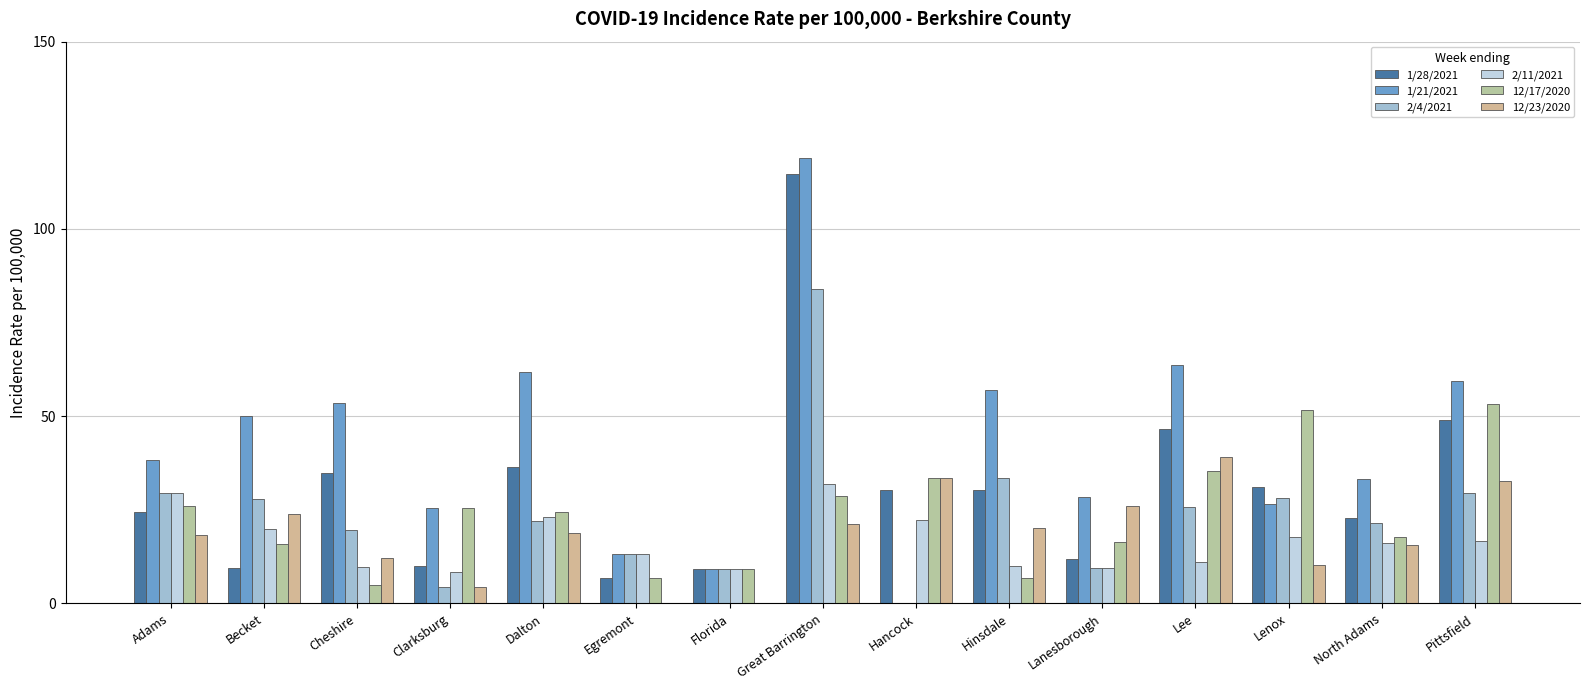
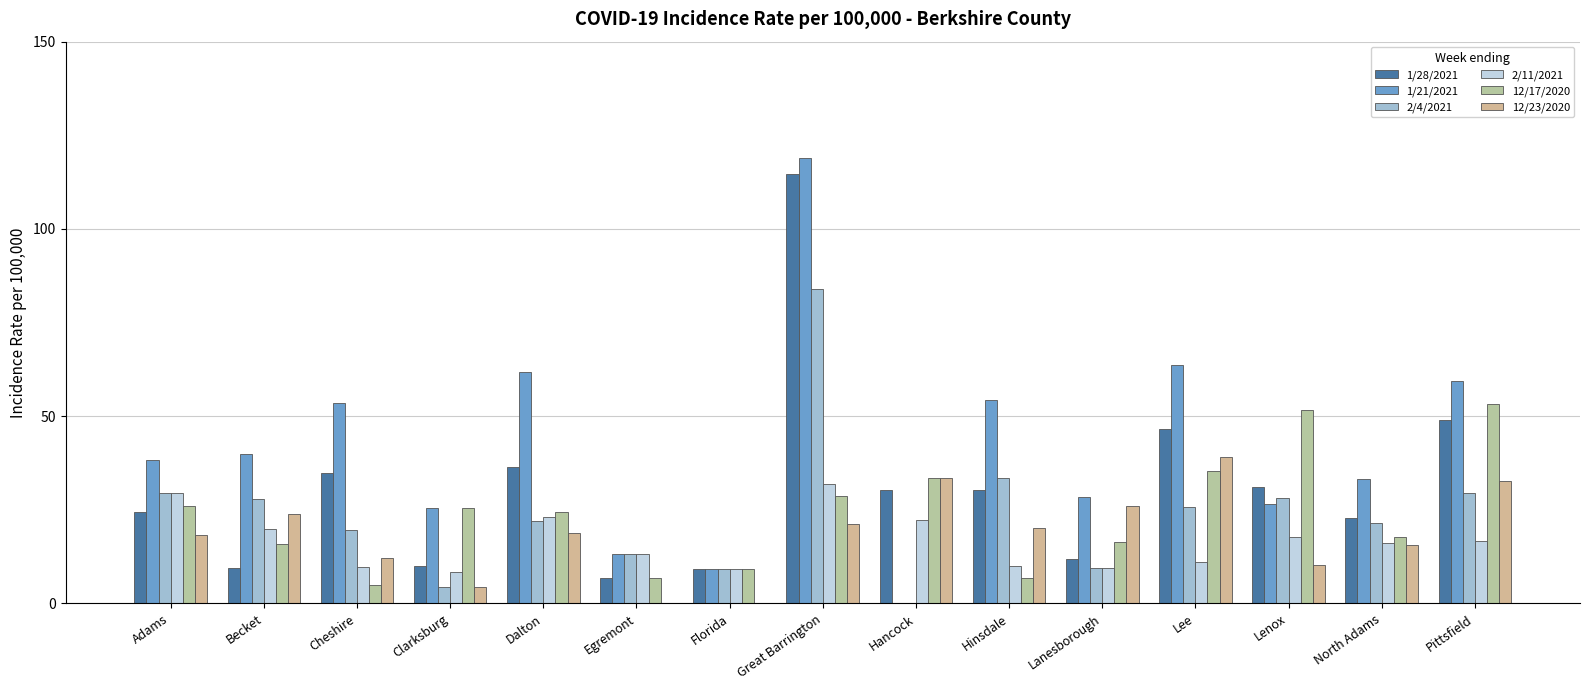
  {
    "1/28/2021": {
      "Adams": 24,
      "Becket": 9,
      "Cheshire": 35,
      "Clarksburg": 10,
      "Dalton": 37,
      "Egremont": 7,
      "Florida": 9,
      "Great Barrington": 115,
      "Hancock": 30,
      "Hinsdale": 30,
      "Lanesborough": 12,
      "Lee": 47,
      "Lenox": 31,
      "North Adams": 23,
      "Pittsfield": 49
    },
    "1/21/2021": {
      "Adams": 38,
-     "Becket": 50,
+     "Becket": 40,
      "Cheshire": 54,
      "Clarksburg": 26,
      "Dalton": 62,
      "Egremont": 13,
      "Florida": 9,
      "Great Barrington": 119,
      "Hancock": 0,
-     "Hinsdale": 57,
+     "Hinsdale": 54,
      "Lanesborough": 28,
      "Lee": 64,
      "Lenox": 27,
      "North Adams": 33,
      "Pittsfield": 59
    }
  }
